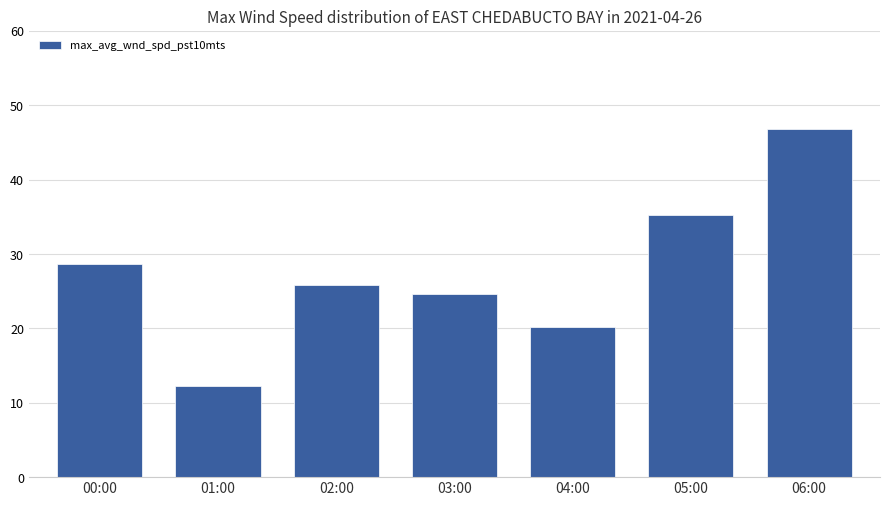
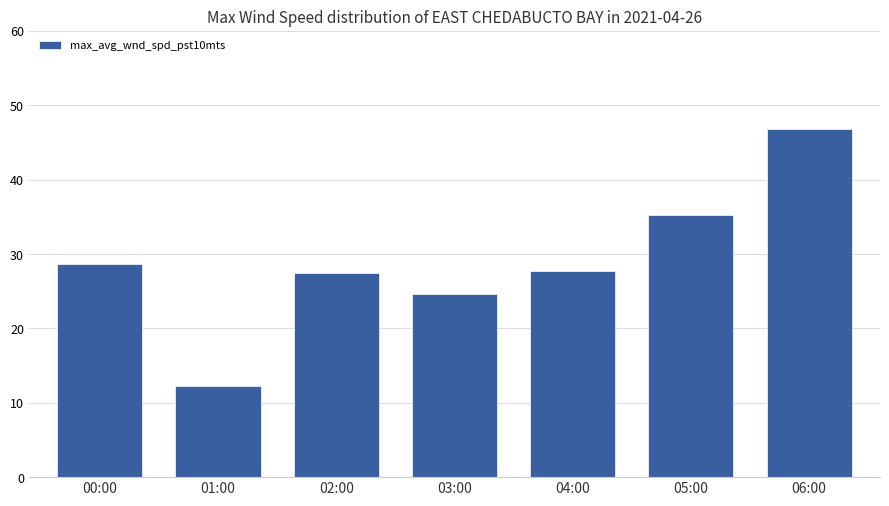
  {
    "00:00": 29,
    "01:00": 12,
-   "02:00": 26,
+   "02:00": 27,
    "03:00": 25,
-   "04:00": 20,
+   "04:00": 28,
    "05:00": 35,
    "06:00": 47
  }
